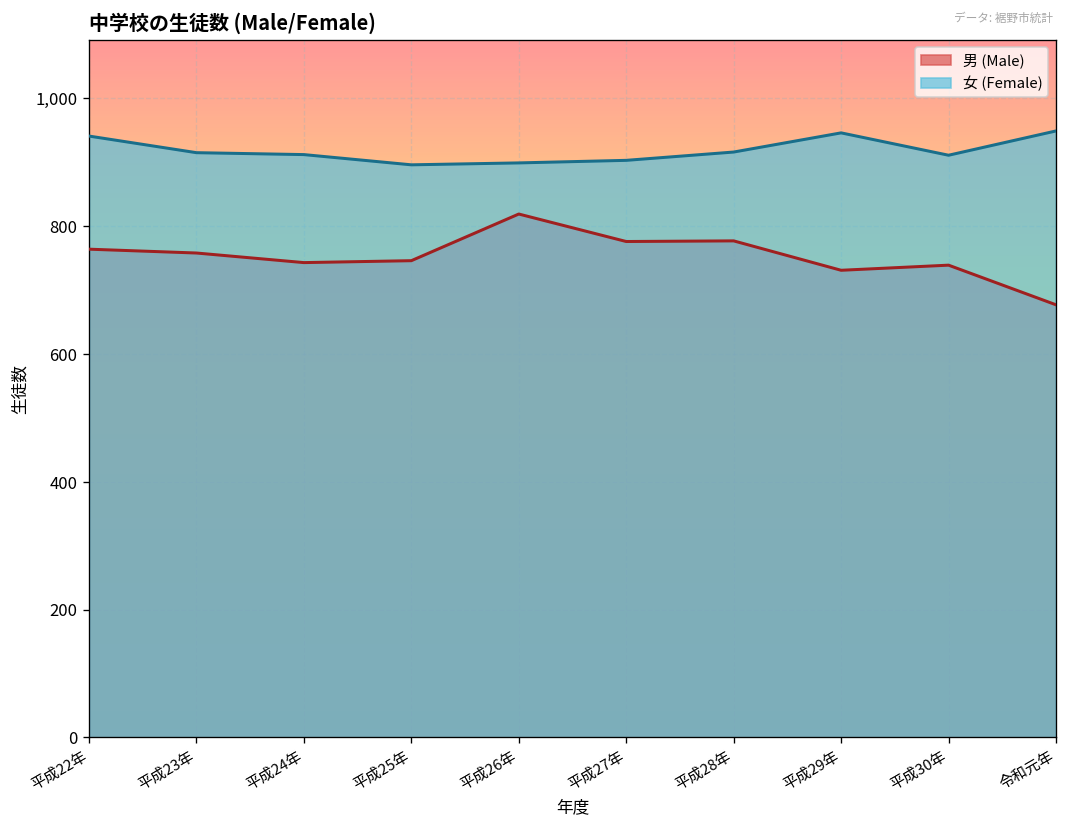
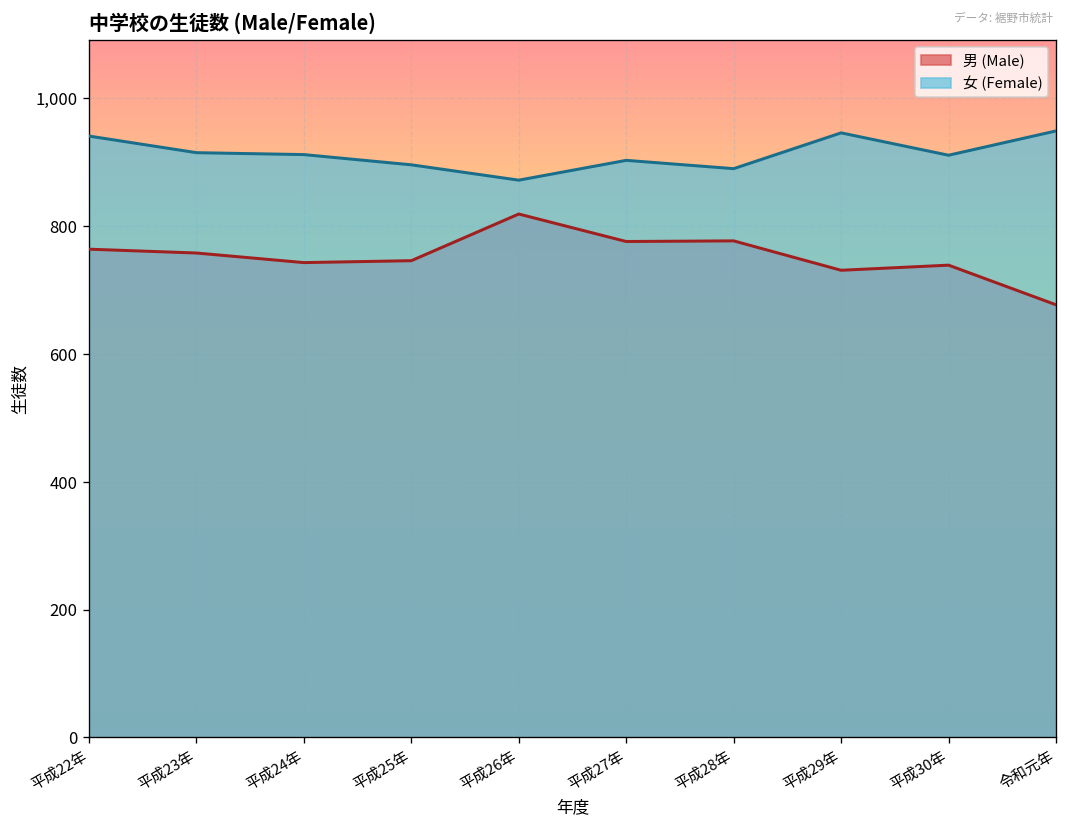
  {
    "男 (Male)": {
      "平成22年": 760,
      "平成23年": 760,
      "平成24年": 740,
      "平成25年": 750,
      "平成26年": 820,
      "平成27年": 780,
      "平成28年": 780,
      "平成29年": 730,
      "平成30年": 740,
      "令和元年": 680
    },
    "女 (Female)": {
      "平成22年": 940,
      "平成23年": 920,
      "平成24年": 910,
      "平成25年": 900,
-     "平成26年": 900,
+     "平成26年": 870,
      "平成27年": 900,
-     "平成28年": 920,
+     "平成28年": 890,
      "平成29年": 950,
      "平成30年": 910,
      "令和元年": 950
    }
  }
